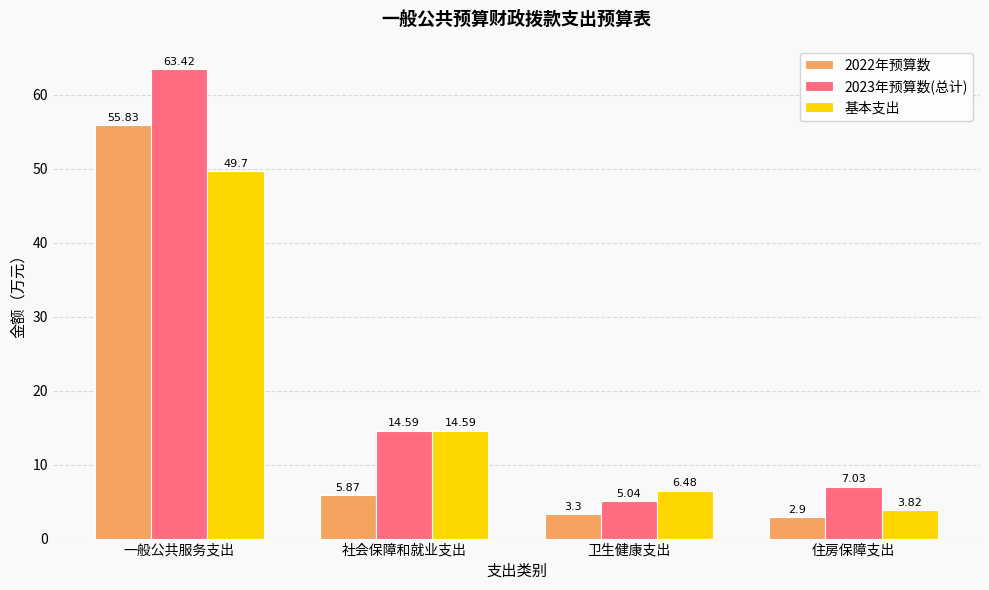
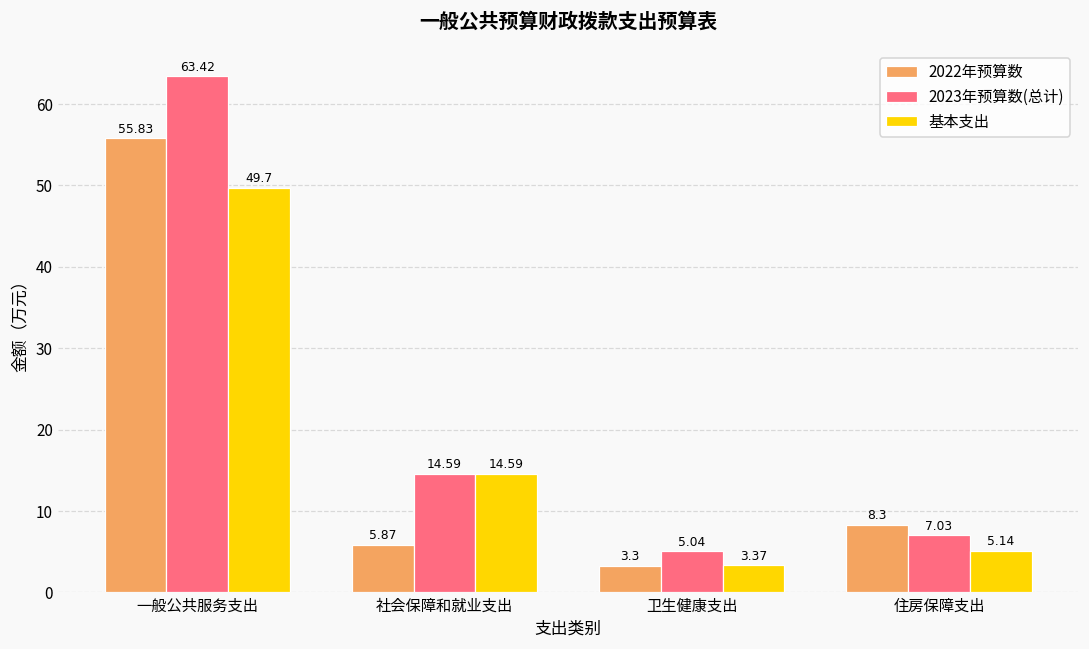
  {
    "2022年预算数": {
      "一般公共服务支出": 55.83,
      "社会保障和就业支出": 5.87,
      "卫生健康支出": 3.3,
-     "住房保障支出": 2.9
+     "住房保障支出": 8.3
    },
    "2023年预算数(总计)": {
      "一般公共服务支出": 63.42,
      "社会保障和就业支出": 14.59,
      "卫生健康支出": 5.04,
      "住房保障支出": 7.03
    },
    "基本支出": {
      "一般公共服务支出": 49.7,
      "社会保障和就业支出": 14.59,
-     "卫生健康支出": 6.48,
-     "住房保障支出": 3.82
+     "卫生健康支出": 3.37,
+     "住房保障支出": 5.14
    }
  }
